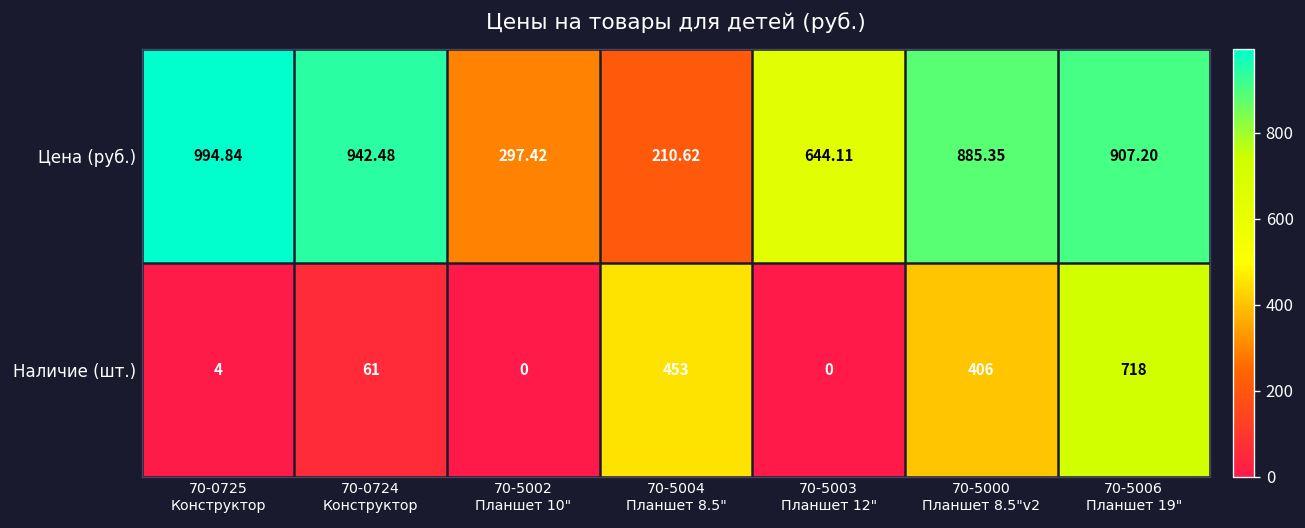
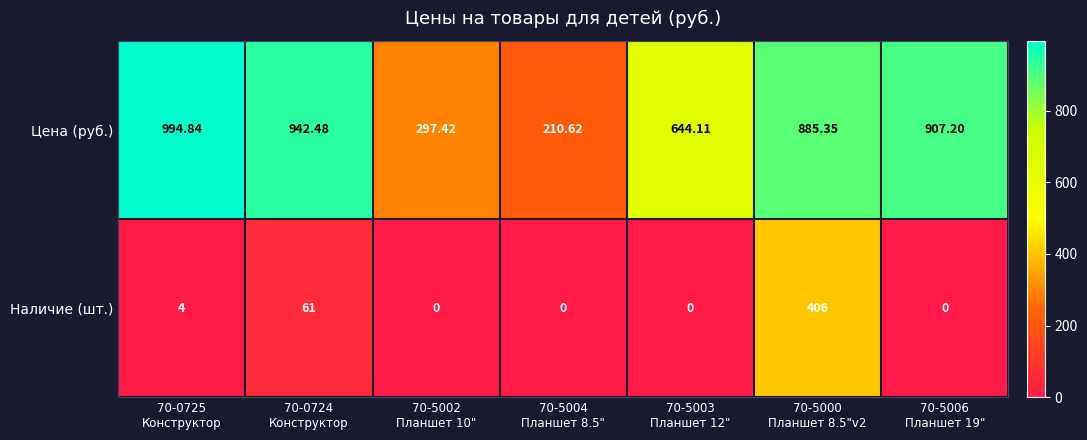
  {
    "Цена (руб.)": {
      "70-0725 Конструктор": 994.84,
      "70-0724 Конструктор": 942.48,
      "70-5002 Планшет 10\"": 297.42,
      "70-5004 Планшет 8.5\"": 210.62,
      "70-5003 Планшет 12\"": 644.11,
      "70-5000 Планшет 8.5\"v2": 885.35,
      "70-5006 Планшет 19\"": 907.20
    },
    "Наличие (шт.)": {
      "70-0725 Конструктор": 4,
      "70-0724 Конструктор": 61,
      "70-5002 Планшет 10\"": 0,
-     "70-5004 Планшет 8.5\"": 453,
+     "70-5004 Планшет 8.5\"": 0,
      "70-5003 Планшет 12\"": 0,
      "70-5000 Планшет 8.5\"v2": 406,
-     "70-5006 Планшет 19\"": 718
+     "70-5006 Планшет 19\"": 0
    }
  }
